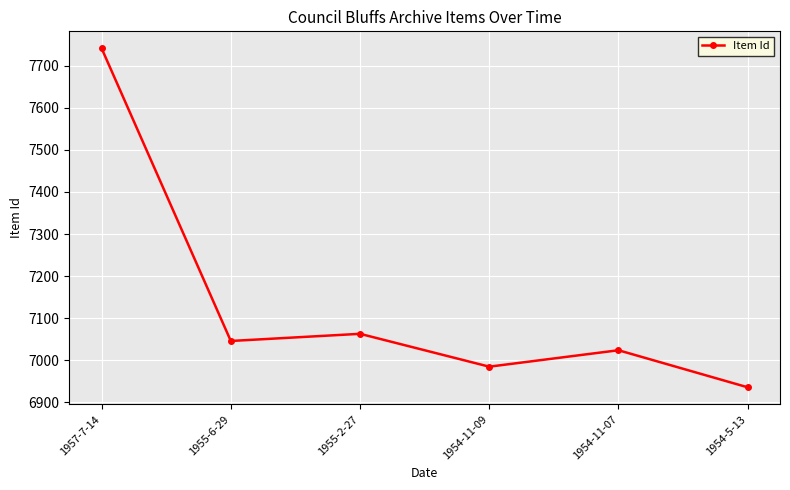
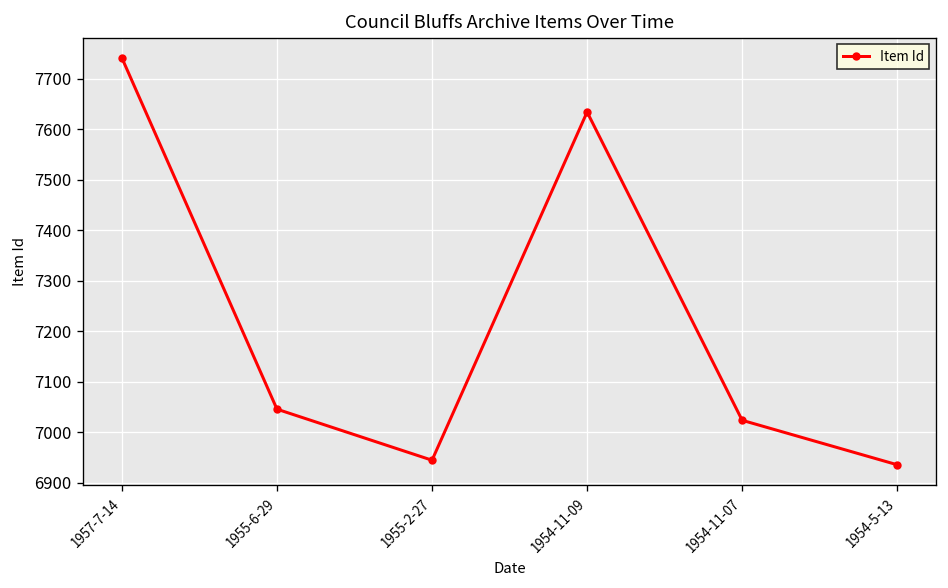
  {
    "1957-7-14": 7740,
    "1955-6-29": 7050,
-   "1955-2-27": 7060,
-   "1954-11-09": 6990,
+   "1955-2-27": 6950,
+   "1954-11-09": 7630,
    "1954-11-07": 7020,
    "1954-5-13": 6940
  }
